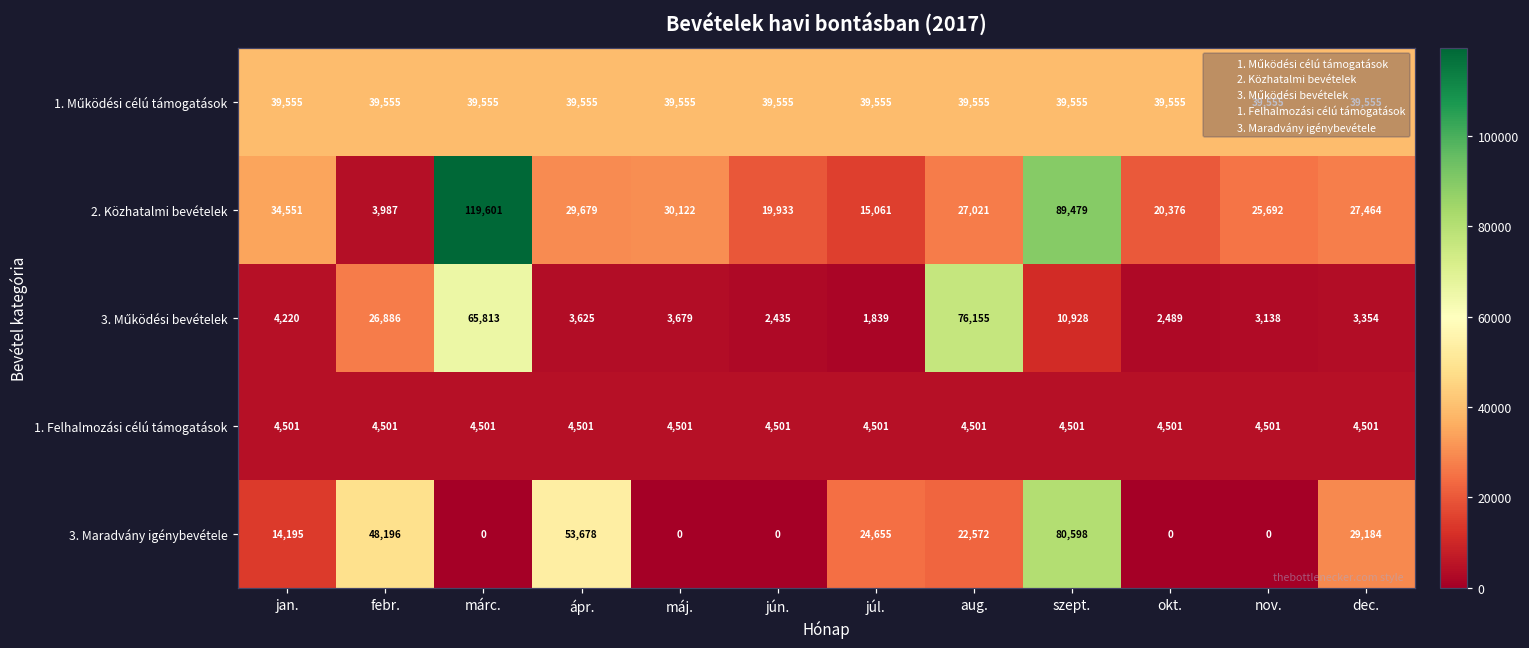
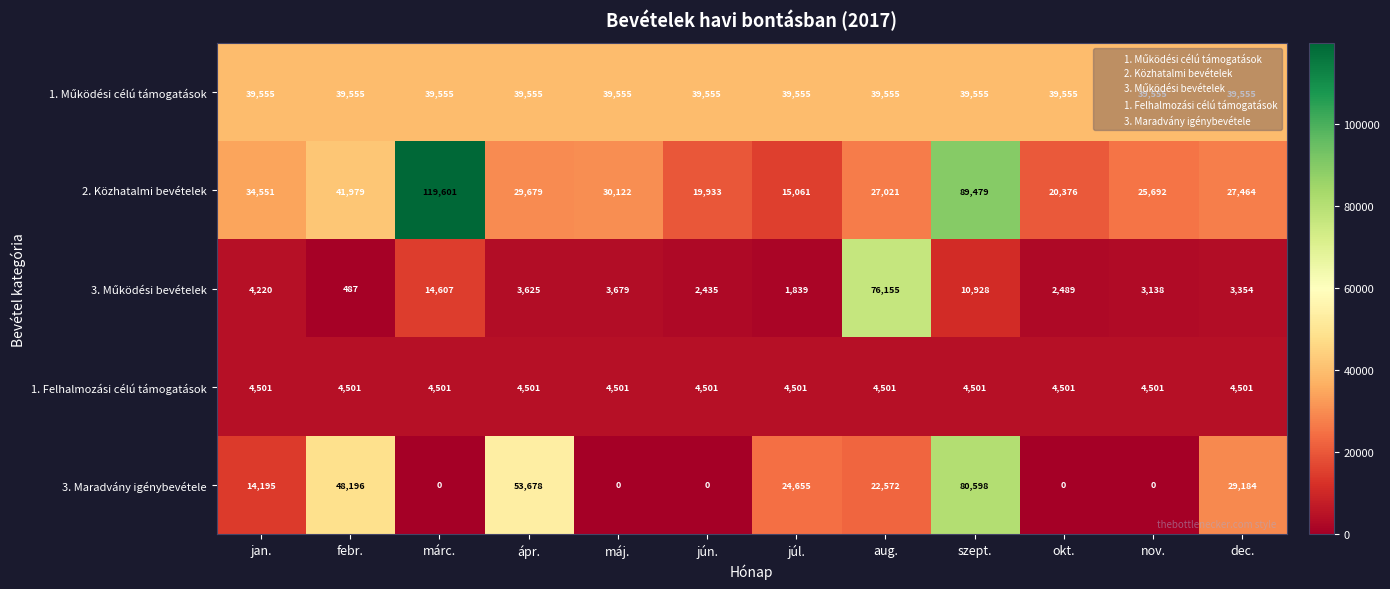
  {
    "1. Működési célú támogatások": {
      "jan.": "39,555",
      "febr.": "39,555",
      "márc.": "39,555",
      "ápr.": "39,555",
      "máj.": "39,555",
      "jún.": "39,555",
      "júl.": "39,555",
      "aug.": "39,555",
      "szept.": "39,555",
      "okt.": "39,555"
    },
    "2. Közhatalmi bevételek": {
      "jan.": "34,551",
-     "febr.": "3,987",
+     "febr.": "41,979",
      "márc.": "119,601",
      "ápr.": "29,679",
      "máj.": "30,122",
      "jún.": "19,933",
      "júl.": "15,061",
      "aug.": "27,021",
      "szept.": "89,479",
      "okt.": "20,376",
      "nov.": "25,692",
      "dec.": "27,464"
    },
    "3. Működési bevételek": {
      "jan.": "4,220",
-     "febr.": "26,886",
-     "márc.": "65,813",
+     "febr.": "487",
+     "márc.": "14,607",
      "ápr.": "3,625",
      "máj.": "3,679",
      "jún.": "2,435",
      "júl.": "1,839",
      "aug.": "76,155",
      "szept.": "10,928",
      "okt.": "2,489",
      "nov.": "3,138",
      "dec.": "3,354"
    },
    "1. Felhalmozási célú támogatások": {
      "jan.": "4,501",
      "febr.": "4,501",
      "márc.": "4,501",
      "ápr.": "4,501",
      "máj.": "4,501",
      "jún.": "4,501",
      "júl.": "4,501",
      "aug.": "4,501",
      "szept.": "4,501",
      "okt.": "4,501",
      "nov.": "4,501",
      "dec.": "4,501"
    },
    "3. Maradvány igénybevétele": {
      "jan.": "14,195",
      "febr.": "48,196",
      "márc.": "0",
      "ápr.": "53,678",
      "máj.": "0",
      "jún.": "0",
      "júl.": "24,655",
      "aug.": "22,572",
      "szept.": "80,598",
      "okt.": "0",
      "nov.": "0"
    }
  }
